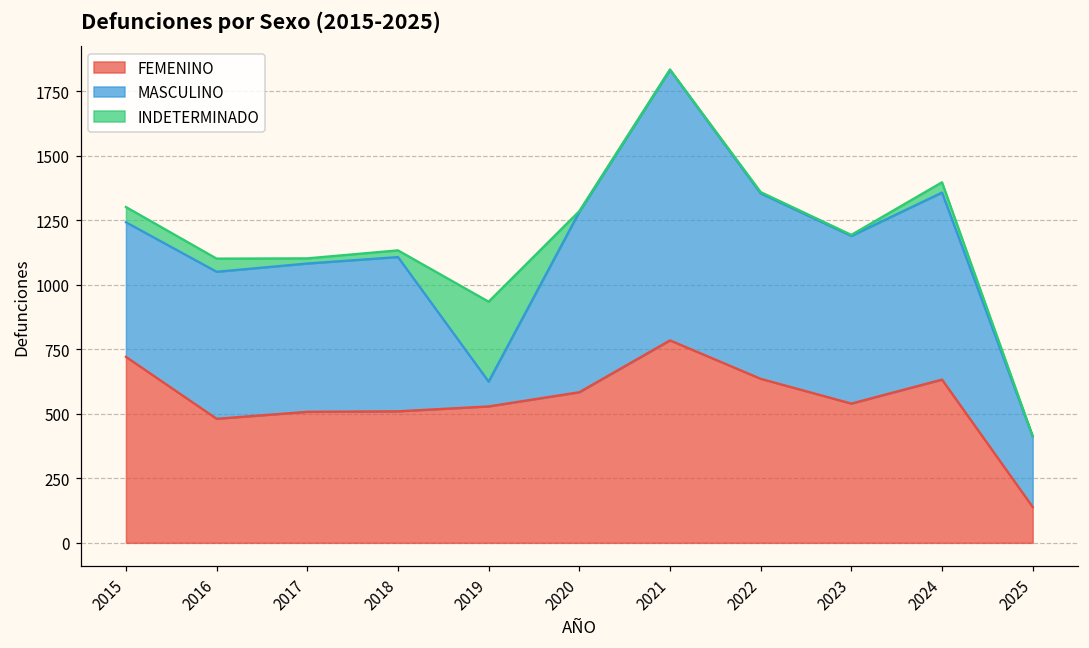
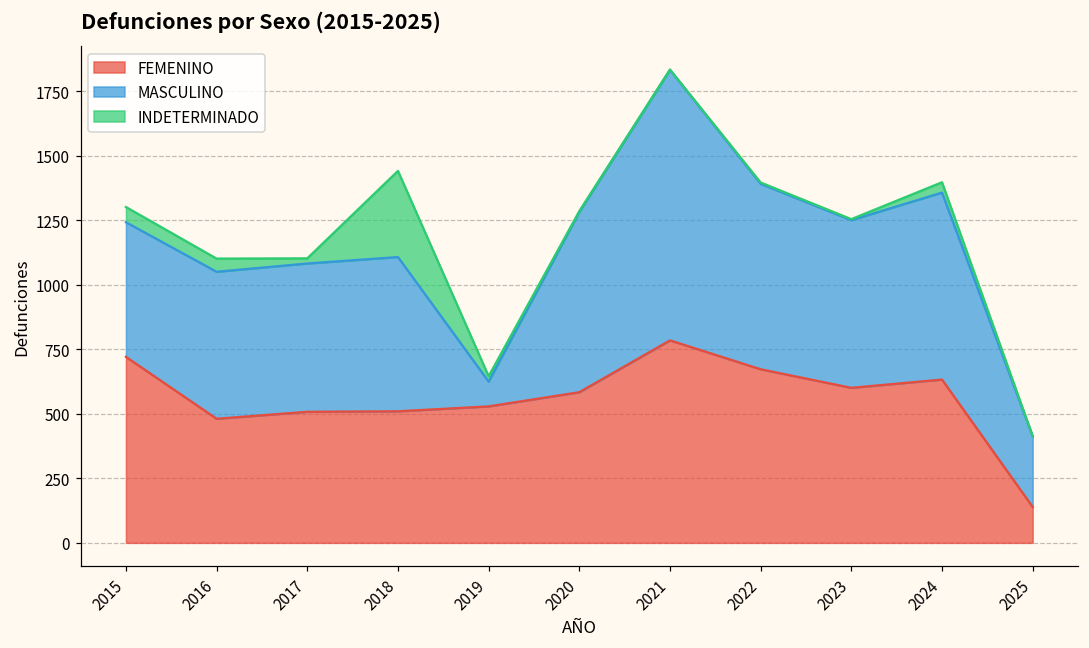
  {
    "FEMENINO": {
      "2015": 720,
      "2016": 480,
      "2017": 510,
      "2018": 510,
      "2019": 530,
      "2020": 580,
      "2021": 790,
-     "2022": 640,
-     "2023": 540,
+     "2022": 670,
+     "2023": 600,
      "2024": 630,
      "2025": 140
    },
    "MASCULINO": {
      "2015": 520,
      "2016": 570,
      "2017": 580,
      "2018": 600,
      "2019": 100,
      "2024": 730
    },
    "INDETERMINADO": {
      "2015": 60,
      "2016": 50,
      "2017": 20,
-     "2018": 30,
-     "2019": 310,
+     "2018": 330,
+     "2019": 20,
      "2024": 40
    }
  }
